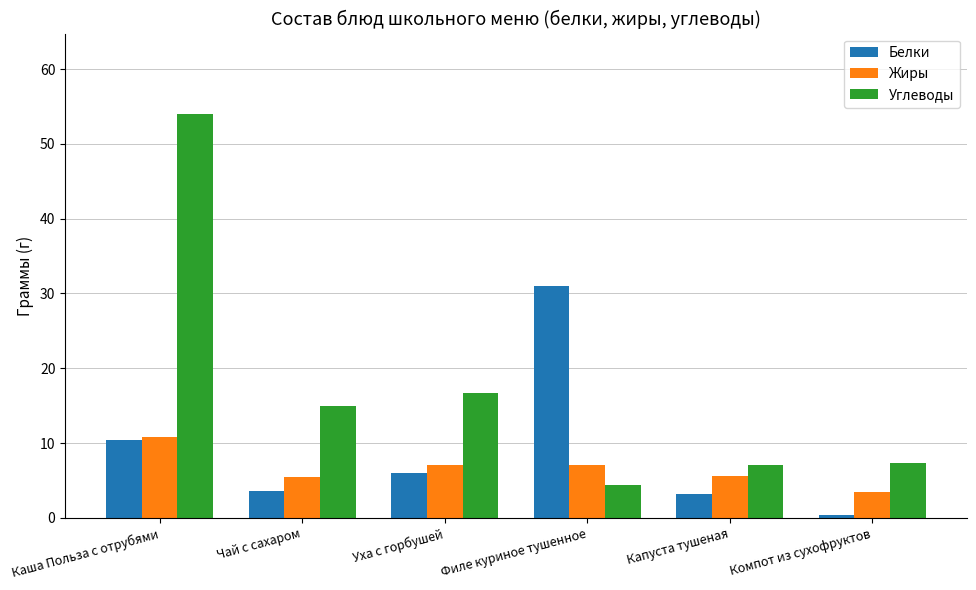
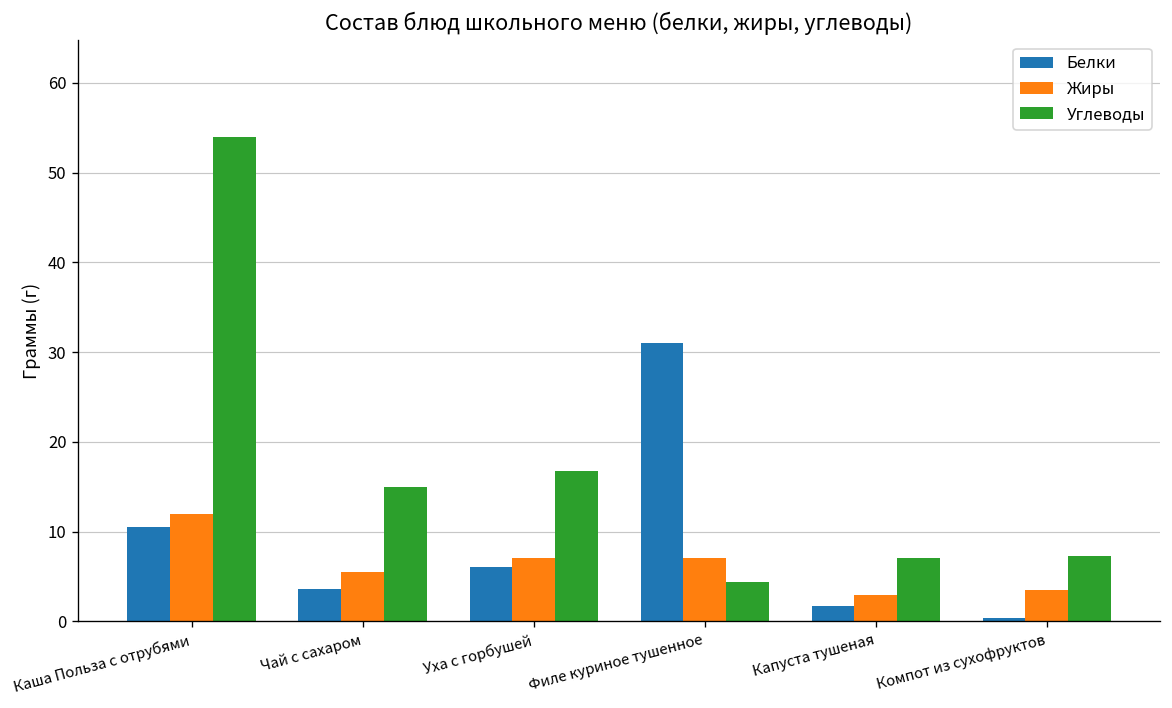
  {
    "Белки": {
      "Каша Польза с отрубями": 10,
      "Чай с сахаром": 4,
      "Уха с горбушей": 6,
      "Филе куриное тушенное": 31,
-     "Капуста тушеная": 3,
+     "Капуста тушеная": 2,
      "Компот из сухофруктов": 0
    },
    "Жиры": {
-     "Каша Польза с отрубями": 11,
+     "Каша Польза с отрубями": 12,
      "Чай с сахаром": 5,
      "Уха с горбушей": 7,
      "Филе куриное тушенное": 7,
-     "Капуста тушеная": 6,
+     "Капуста тушеная": 3,
      "Компот из сухофруктов": 4
    },
    "Углеводы": {
      "Каша Польза с отрубями": 54,
      "Чай с сахаром": 15,
      "Уха с горбушей": 17,
      "Филе куриное тушенное": 4,
      "Капуста тушеная": 7,
      "Компот из сухофруктов": 7
    }
  }
